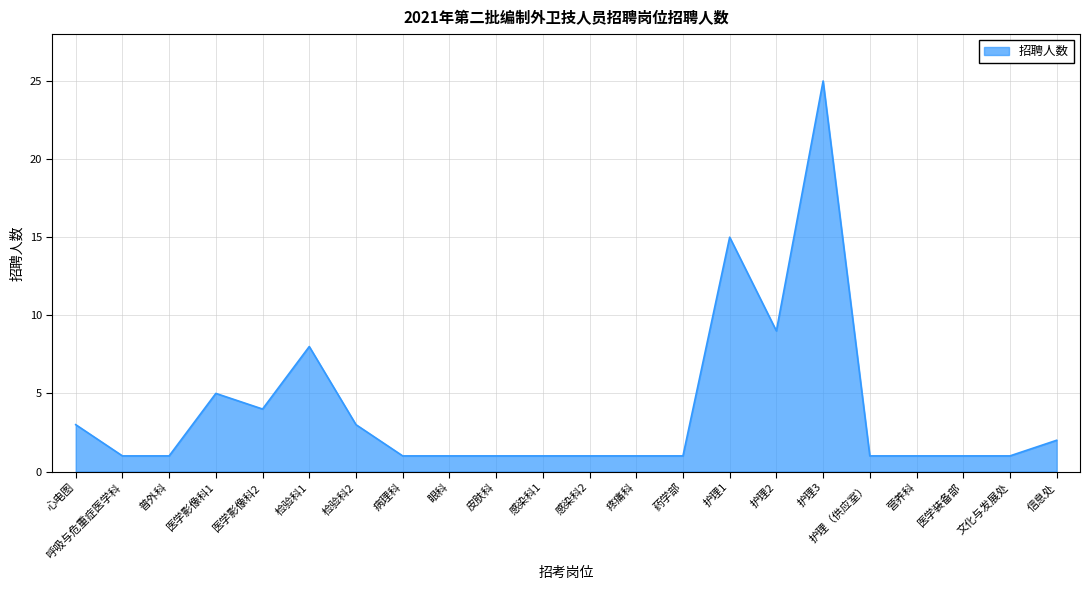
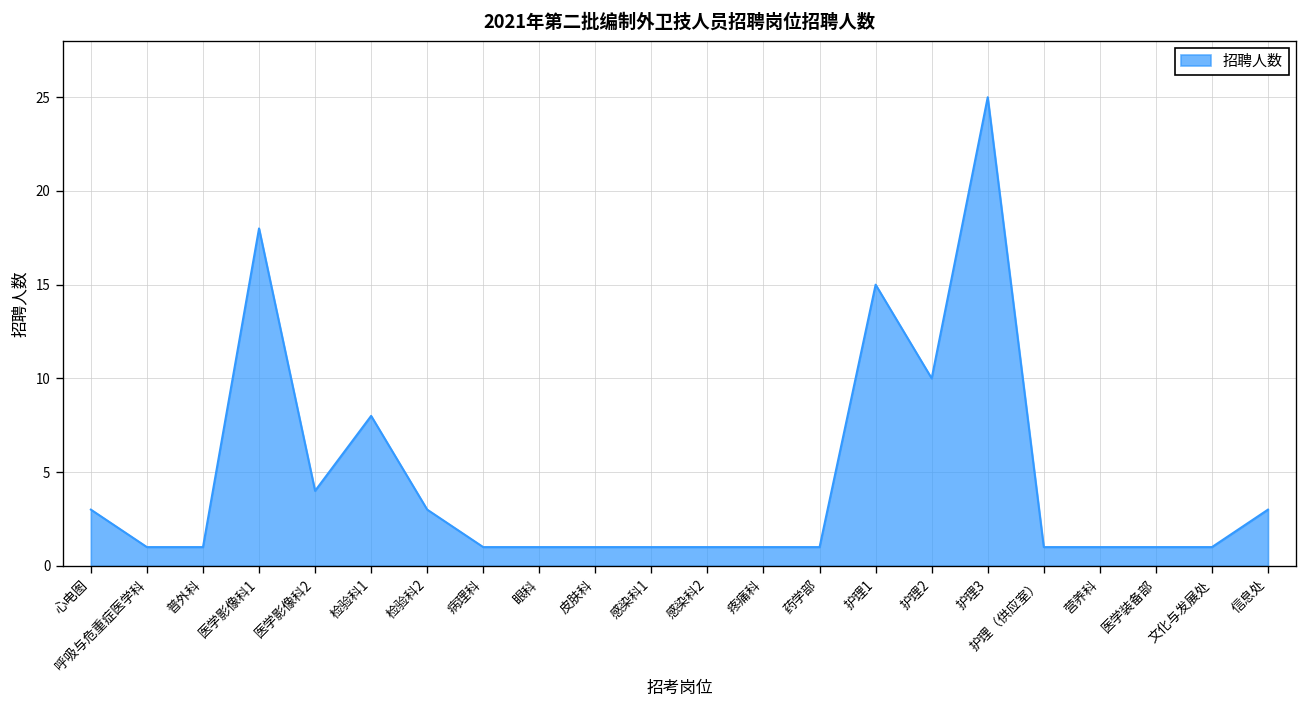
  {
    "心电图": 3,
    "呼吸与危重症医学科": 1,
    "普外科": 1,
-   "医学影像科1": 5,
+   "医学影像科1": 18,
    "医学影像科2": 4,
    "检验科1": 8,
    "检验科2": 3,
    "病理科": 1,
    "眼科": 1,
    "皮肤科": 1,
    "感染科1": 1,
    "感染科2": 1,
    "疼痛科": 1,
    "药学部": 1,
    "护理1": 15,
-   "护理2": 9,
+   "护理2": 10,
    "护理3": 25,
    "护理（供应室）": 1,
    "营养科": 1,
    "医学装备部": 1,
    "文化与发展处": 1,
-   "信息处": 2
+   "信息处": 3
  }
